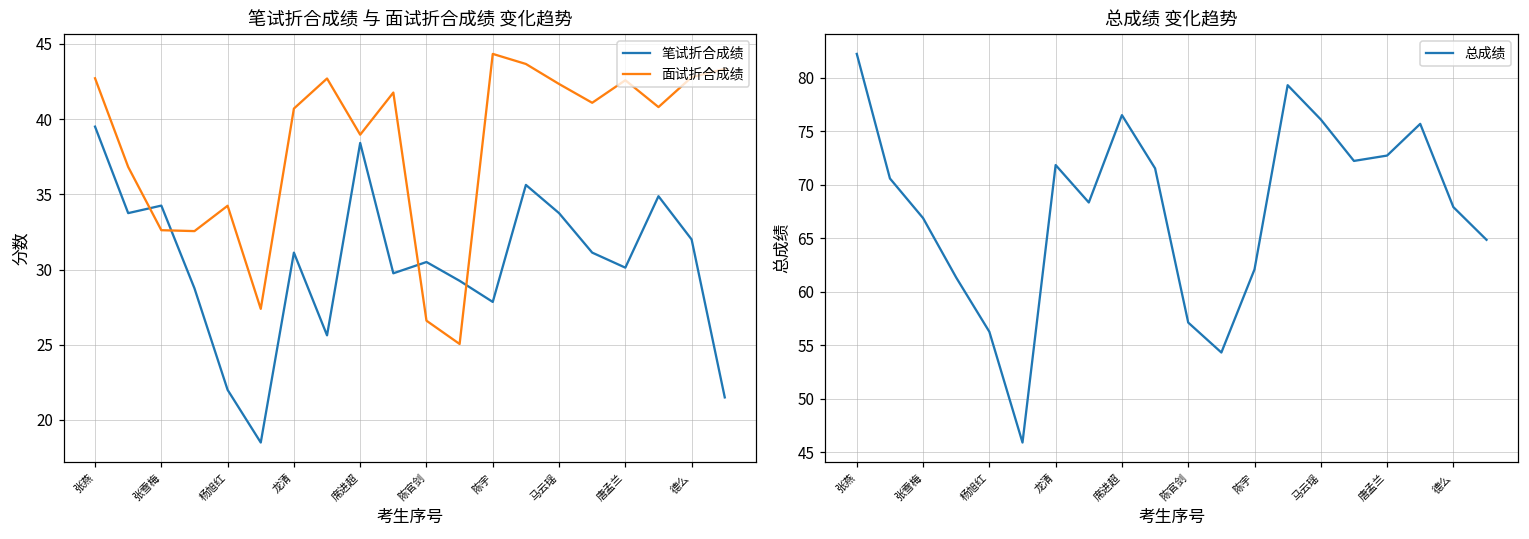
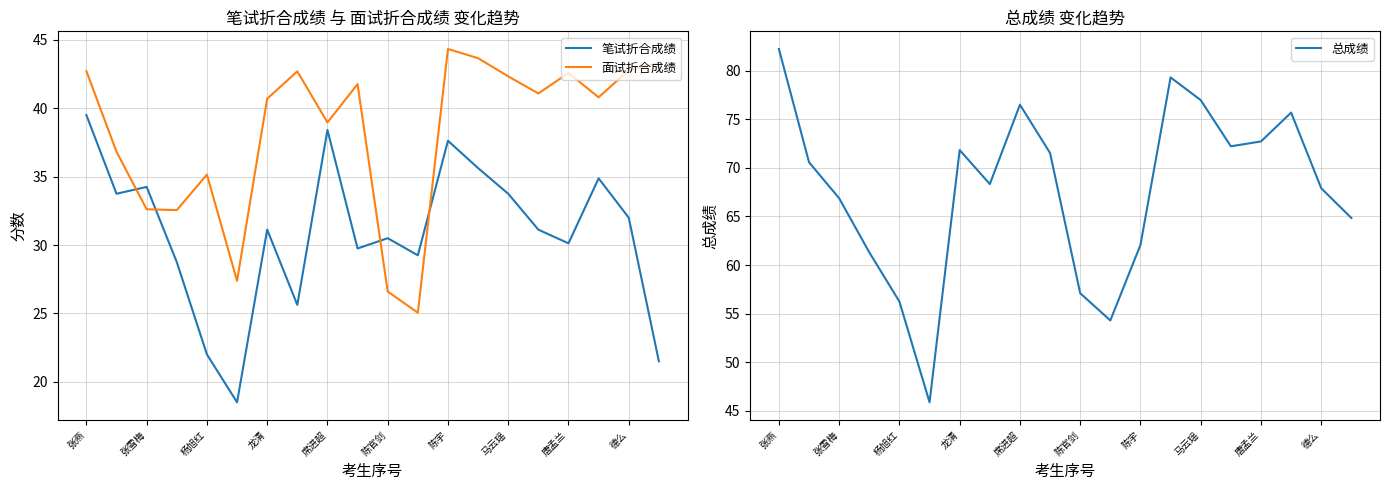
  {
    "笔试折合成绩 与 面试折合成绩 变化趋势": {
      "笔试折合成绩": {
        "张燕": 39.5,
        "张雪梅": 34.3,
        "杨旭红": 22.0,
        "龙清": 31.1,
        "席进超": 38.4,
        "陈官剑": 30.5,
-       "陈宇": 27.8,
+       "陈宇": 37.6,
        "马云瑶": 33.8,
        "唐孟兰": 30.1,
        "德么": 32.0
      },
      "面试折合成绩": {
        "张燕": 42.7,
        "张雪梅": 32.6,
-       "杨旭红": 34.2,
+       "杨旭红": 35.2,
        "龙清": 40.7,
        "席进超": 39.0,
        "陈官剑": 26.6,
        "陈宇": 44.3,
        "马云瑶": 42.3
      }
    },
    "总成绩 变化趋势": {
      "张燕": 82,
      "张雪梅": 67,
      "杨旭红": 56,
      "龙清": 72,
      "席进超": 76,
      "陈官剑": 57,
      "陈宇": 62,
-     "马云瑶": 76,
+     "马云瑶": 77,
      "唐孟兰": 73,
      "德么": 68
    }
  }
